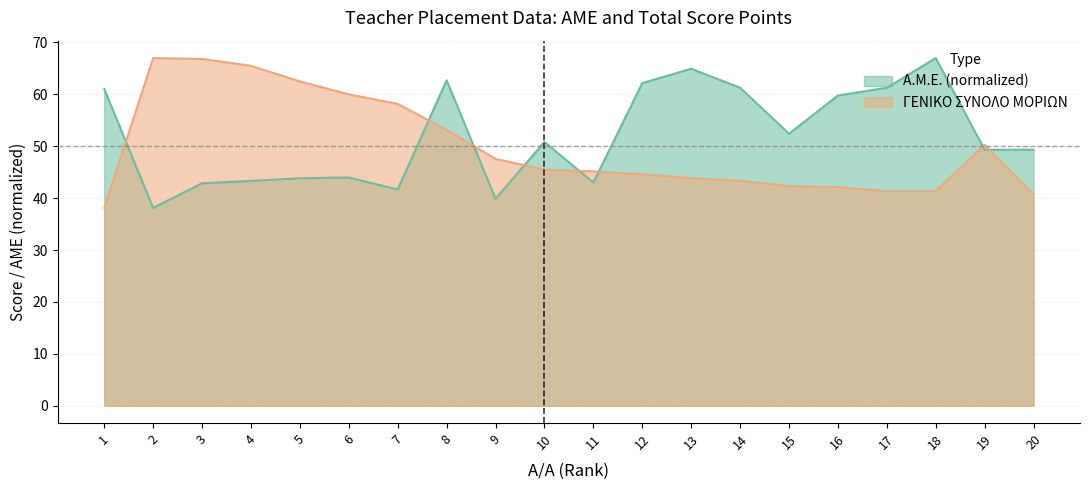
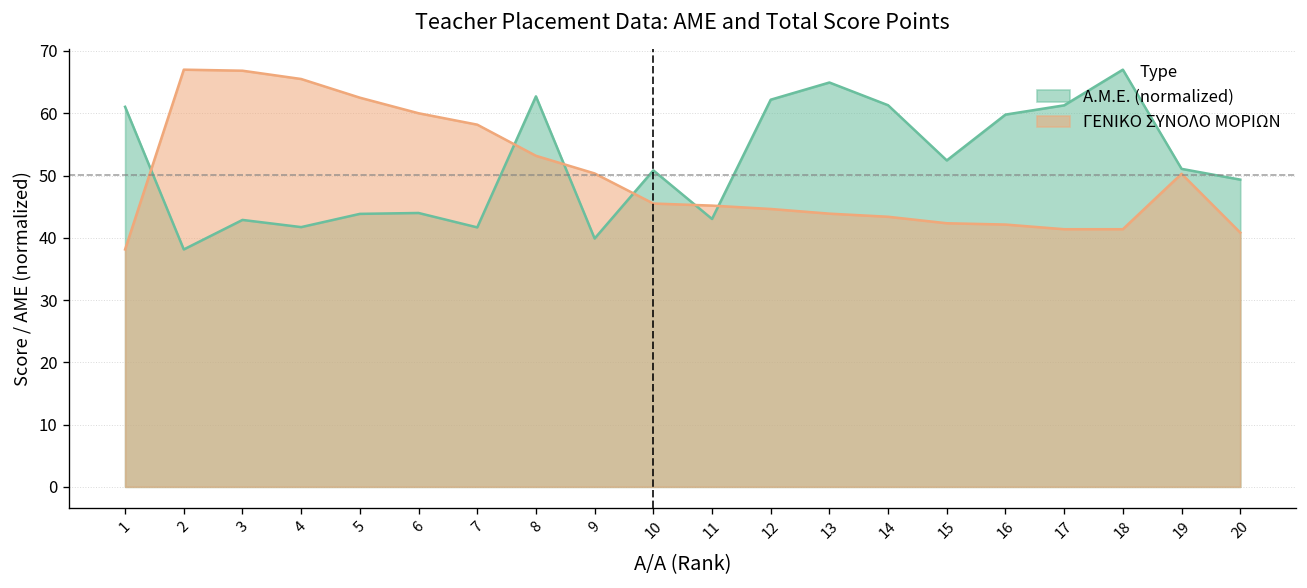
  {
    "Α.Μ.Ε. (normalized)": {
      "1": 61,
      "2": 38,
      "3": 43,
-     "4": 43,
+     "4": 42,
      "5": 44,
      "6": 44,
      "7": 42,
      "8": 63,
      "9": 40,
      "10": 51,
      "11": 43,
      "12": 62,
      "13": 65,
      "14": 61,
      "15": 52,
      "16": 60,
      "17": 61,
      "18": 67,
-     "19": 49,
+     "19": 51,
      "20": 49
    },
    "ΓΕΝΙΚΟ ΣΥΝΟΛΟ ΜΟΡΙΩΝ": {
      "1": 38,
      "2": 67,
      "3": 67,
      "4": 66,
      "5": 63,
      "6": 60,
      "7": 58,
      "8": 53,
-     "9": 48,
+     "9": 50,
      "10": 46,
      "11": 45,
      "12": 45,
      "13": 44,
      "14": 43,
      "15": 42,
      "16": 42,
      "17": 41,
      "18": 41,
      "19": 50,
      "20": 41
    }
  }
